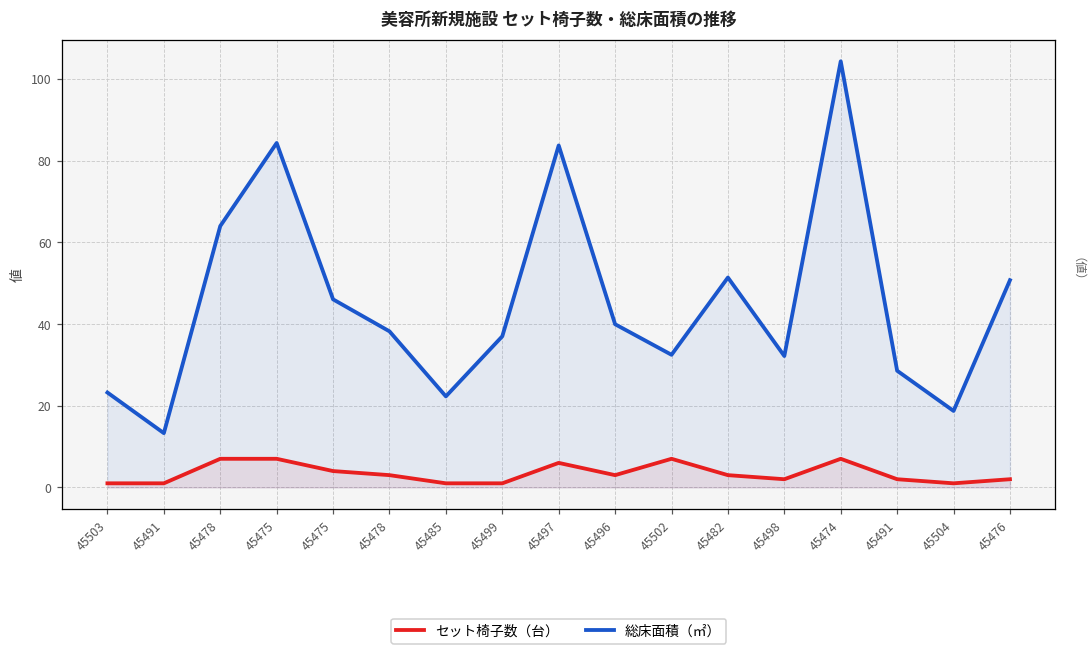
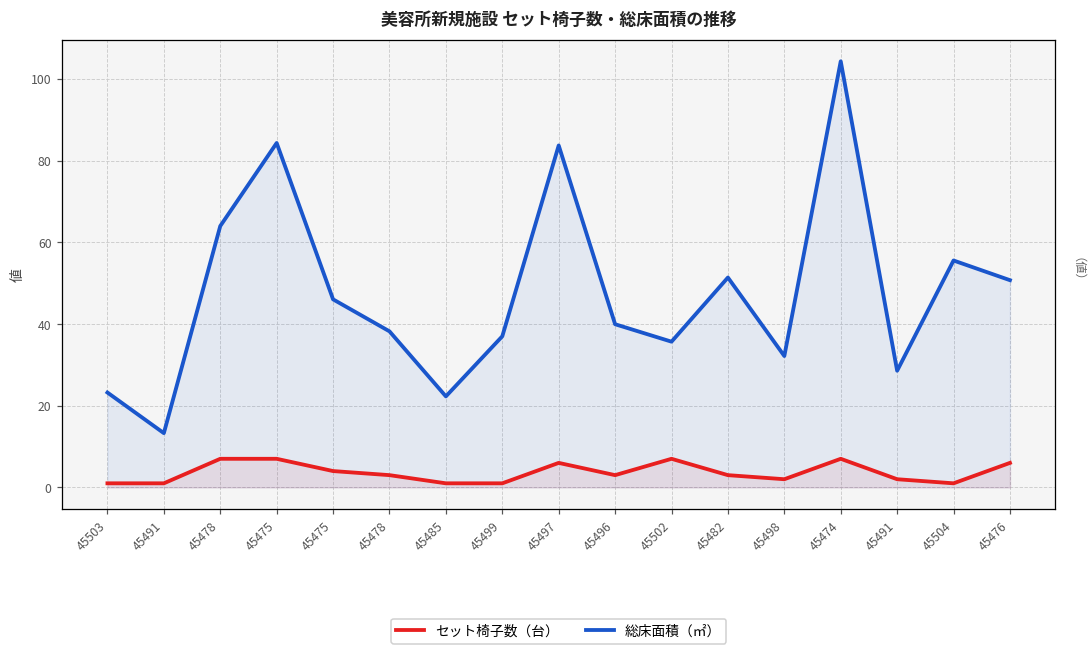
  {
    "セット椅子数（台）": {
      "45503": 1,
      "45485": 1,
      "45499": 1,
      "45497": 6,
      "45496": 3,
      "45502": 7,
      "45482": 3,
      "45498": 2,
      "45474": 7,
      "45504": 1,
-     "45476": 2
+     "45476": 6
    },
    "総床面積（㎡）": {
      "45503": 23,
      "45485": 22,
      "45499": 37,
      "45497": 84,
      "45496": 40,
-     "45502": 32,
+     "45502": 36,
      "45482": 51,
      "45498": 32,
      "45474": 104,
-     "45504": 19,
+     "45504": 56,
      "45476": 51
    }
  }
